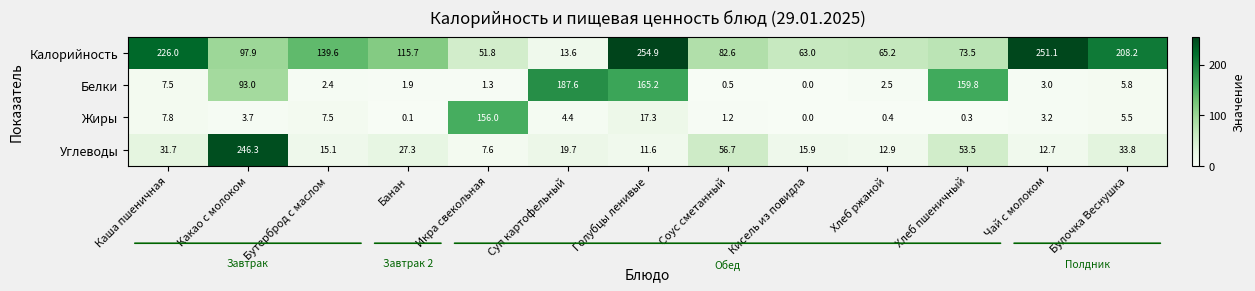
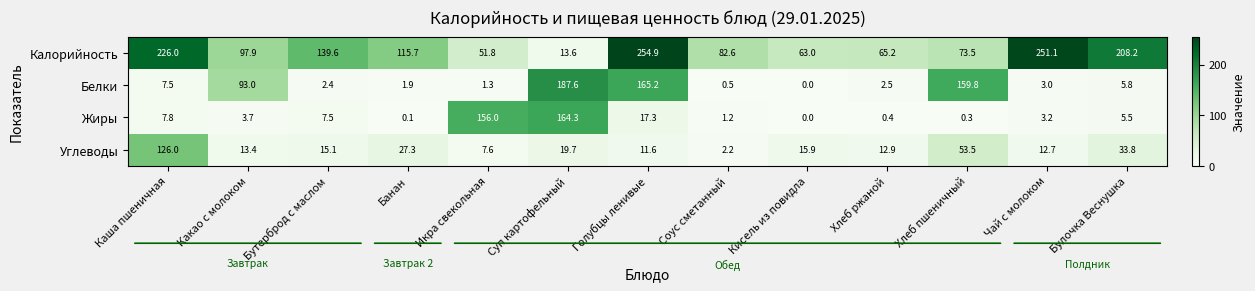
  {
    "Калорийность": {
      "Каша пшеничная": 226.0,
      "Какао с молоком": 97.9,
      "Бутерброд с маслом": 139.6,
      "Банан": 115.7,
      "Икра свекольная": 51.8,
      "Суп картофельный": 13.6,
      "Голубцы ленивые": 254.9,
      "Соус сметанный": 82.6,
      "Кисель из повидла": 63.0,
      "Хлеб ржаной": 65.2,
      "Хлеб пшеничный": 73.5,
      "Чай с молоком": 251.1,
      "Булочка Веснушка": 208.2
    },
    "Белки": {
      "Каша пшеничная": 7.5,
      "Какао с молоком": 93.0,
      "Бутерброд с маслом": 2.4,
      "Банан": 1.9,
      "Икра свекольная": 1.3,
      "Суп картофельный": 187.6,
      "Голубцы ленивые": 165.2,
      "Соус сметанный": 0.5,
      "Кисель из повидла": 0.0,
      "Хлеб ржаной": 2.5,
      "Хлеб пшеничный": 159.8,
      "Чай с молоком": 3.0,
      "Булочка Веснушка": 5.8
    },
    "Жиры": {
      "Каша пшеничная": 7.8,
      "Какао с молоком": 3.7,
      "Бутерброд с маслом": 7.5,
      "Банан": 0.1,
      "Икра свекольная": 156.0,
-     "Суп картофельный": 4.4,
+     "Суп картофельный": 164.3,
      "Голубцы ленивые": 17.3,
      "Соус сметанный": 1.2,
      "Кисель из повидла": 0.0,
      "Хлеб ржаной": 0.4,
      "Хлеб пшеничный": 0.3,
      "Чай с молоком": 3.2,
      "Булочка Веснушка": 5.5
    },
    "Углеводы": {
-     "Каша пшеничная": 31.7,
-     "Какао с молоком": 246.3,
+     "Каша пшеничная": 126.0,
+     "Какао с молоком": 13.4,
      "Бутерброд с маслом": 15.1,
      "Банан": 27.3,
      "Икра свекольная": 7.6,
      "Суп картофельный": 19.7,
      "Голубцы ленивые": 11.6,
-     "Соус сметанный": 56.7,
+     "Соус сметанный": 2.2,
      "Кисель из повидла": 15.9,
      "Хлеб ржаной": 12.9,
      "Хлеб пшеничный": 53.5,
      "Чай с молоком": 12.7,
      "Булочка Веснушка": 33.8
    }
  }
